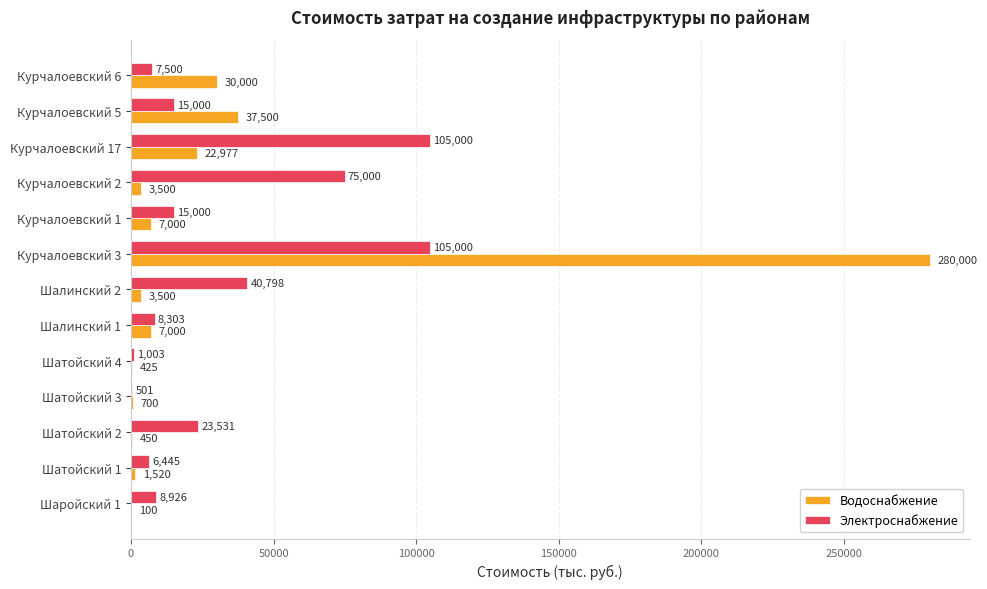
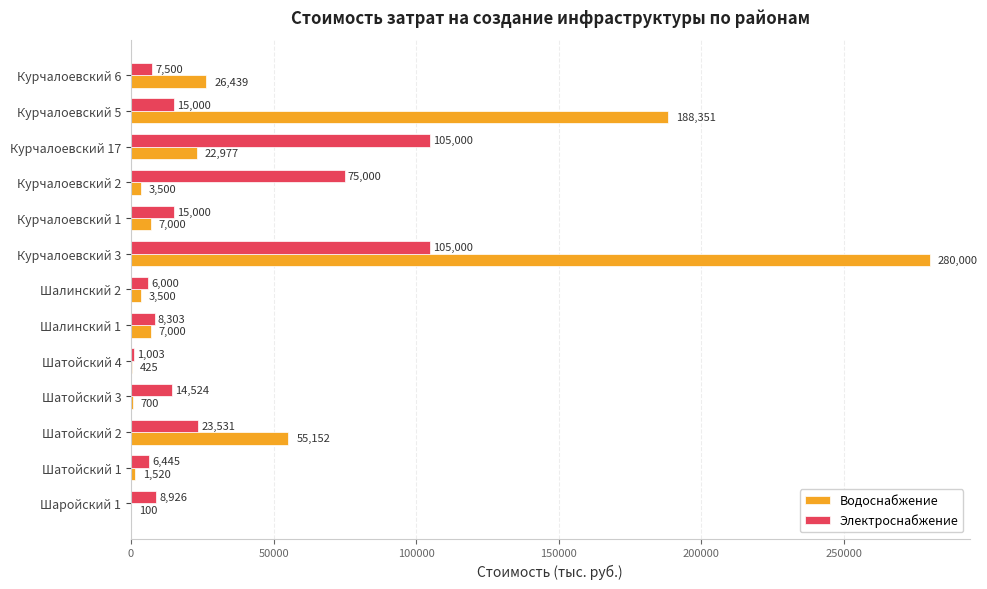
  {
    "Водоснабжение": {
-     "Курчалоевский 6": "30,000",
-     "Курчалоевский 5": "37,500",
+     "Курчалоевский 6": "26,439",
+     "Курчалоевский 5": "188,351",
      "Курчалоевский 17": "22,977",
      "Курчалоевский 2": "3,500",
      "Курчалоевский 1": "7,000",
      "Курчалоевский 3": "280,000",
      "Шалинский 2": "3,500",
      "Шалинский 1": "7,000",
      "Шатойский 4": "425",
      "Шатойский 3": "700",
-     "Шатойский 2": "450",
+     "Шатойский 2": "55,152",
      "Шатойский 1": "1,520",
      "Шаройский 1": "100"
    },
    "Электроснабжение": {
      "Курчалоевский 6": "7,500",
      "Курчалоевский 5": "15,000",
      "Курчалоевский 17": "105,000",
      "Курчалоевский 2": "75,000",
      "Курчалоевский 1": "15,000",
      "Курчалоевский 3": "105,000",
-     "Шалинский 2": "40,798",
+     "Шалинский 2": "6,000",
      "Шалинский 1": "8,303",
      "Шатойский 4": "1,003",
-     "Шатойский 3": "501",
+     "Шатойский 3": "14,524",
      "Шатойский 2": "23,531",
      "Шатойский 1": "6,445",
      "Шаройский 1": "8,926"
    }
  }
